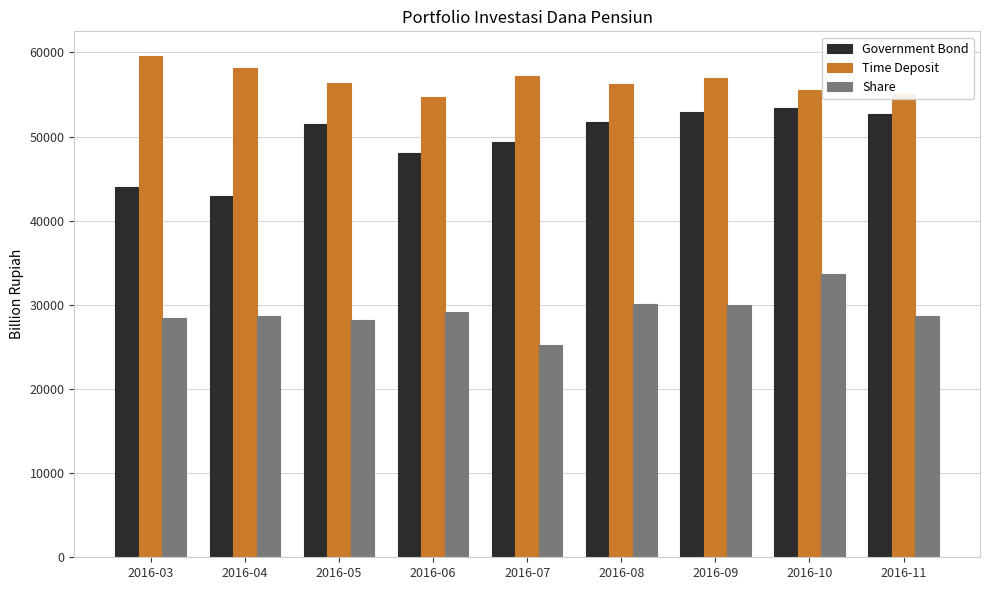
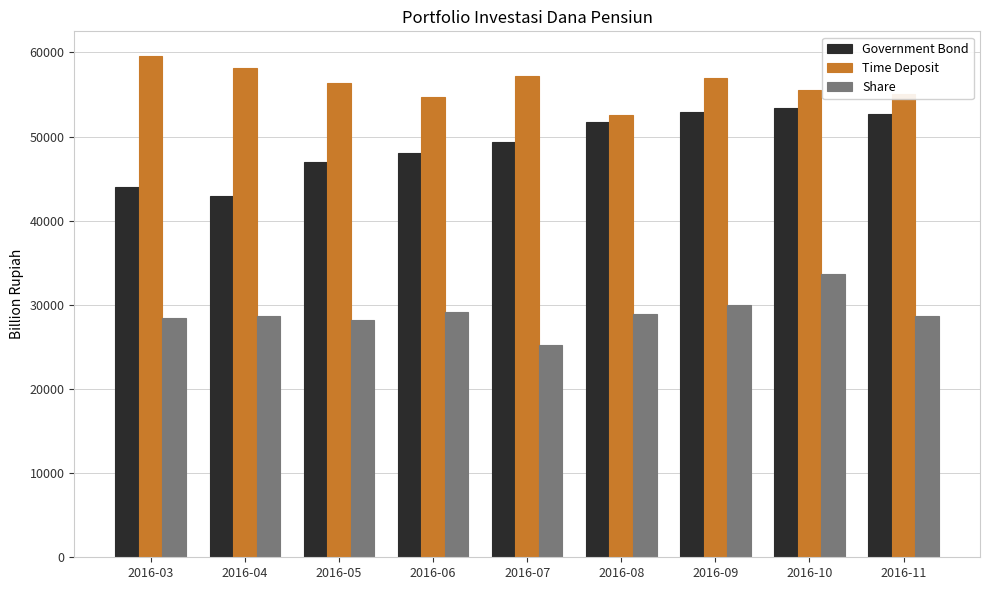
  {
    "Government Bond": {
      "2016-03": 44000,
      "2016-04": 43000,
-     "2016-05": 52000,
+     "2016-05": 47000,
      "2016-06": 48000,
      "2016-07": 49000,
      "2016-08": 52000,
      "2016-09": 53000,
      "2016-10": 53000,
      "2016-11": 53000
    },
    "Time Deposit": {
      "2016-03": 60000,
      "2016-04": 58000,
      "2016-05": 56000,
      "2016-06": 55000,
      "2016-07": 57000,
-     "2016-08": 56000,
+     "2016-08": 53000,
      "2016-09": 57000,
      "2016-10": 56000
    },
    "Share": {
      "2016-03": 28000,
      "2016-04": 29000,
      "2016-05": 28000,
      "2016-06": 29000,
      "2016-07": 25000,
-     "2016-08": 30000,
+     "2016-08": 29000,
      "2016-09": 30000,
      "2016-10": 34000,
      "2016-11": 29000
    }
  }
